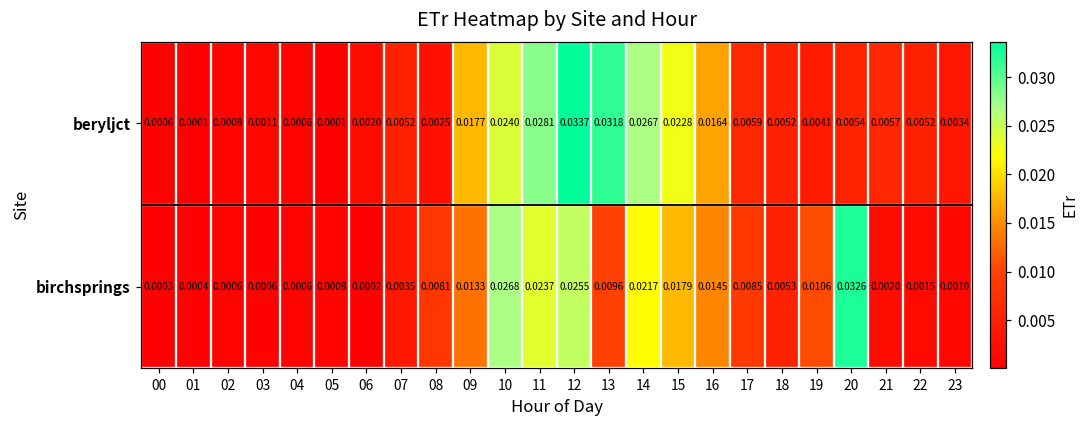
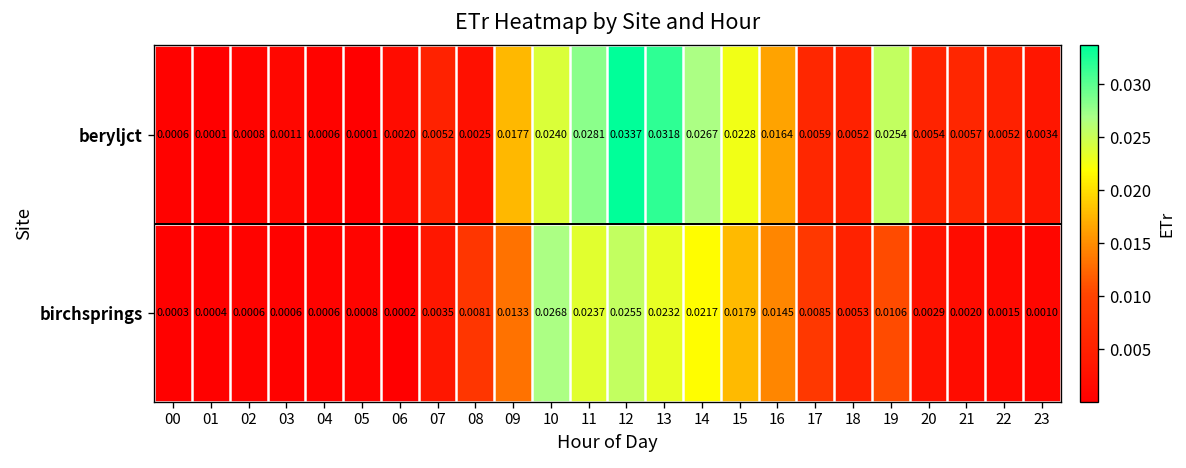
  {
    "beryljct": {
-     "19": 0.0041
+     "19": 0.0254
    },
    "birchsprings": {
-     "13": 0.0096,
-     "20": 0.0326
+     "13": 0.0232,
+     "20": 0.0029
    }
  }
